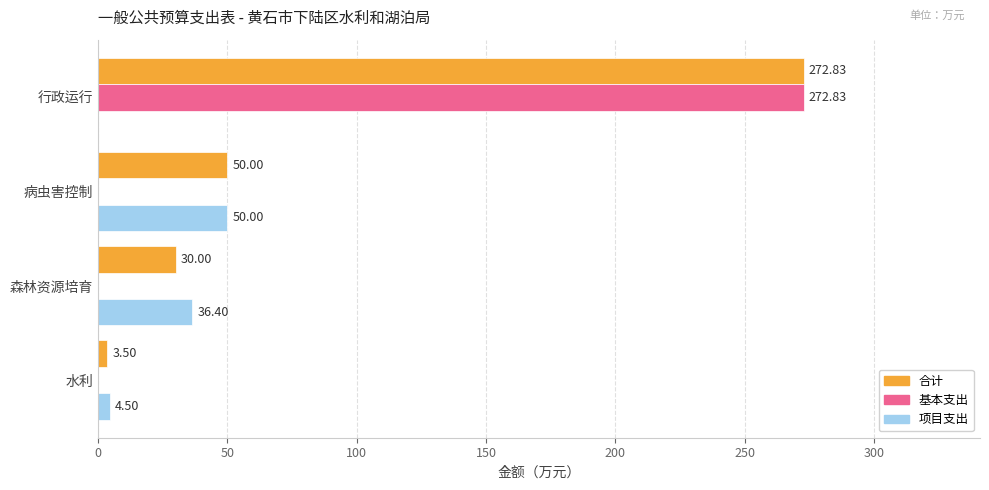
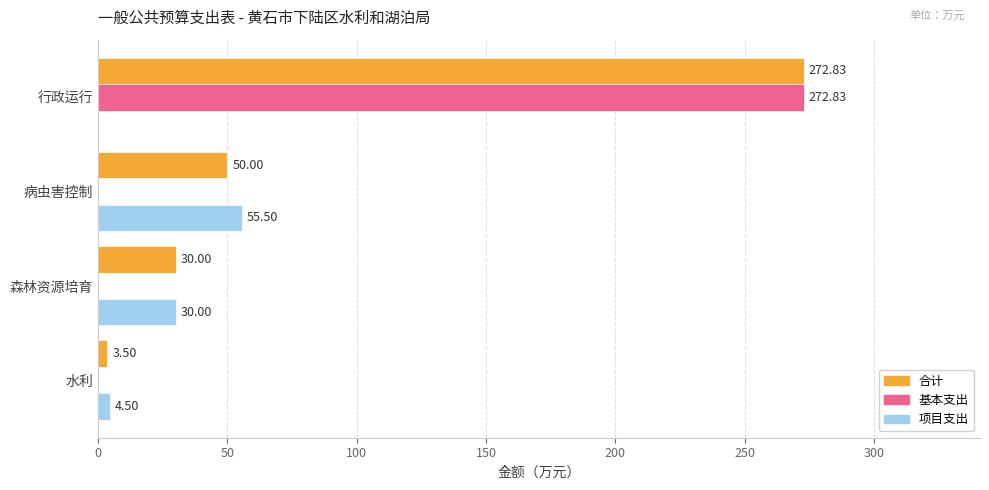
  {
    "合计": {
      "行政运行": 272.83,
      "病虫害控制": 50.00,
      "森林资源培育": 30.00,
      "水利": 3.50
    },
    "基本支出": {
      "行政运行": 272.83
    },
    "项目支出": {
-     "病虫害控制": 50.00,
-     "森林资源培育": 36.40,
+     "病虫害控制": 55.50,
+     "森林资源培育": 30.00,
      "水利": 4.50
    }
  }
